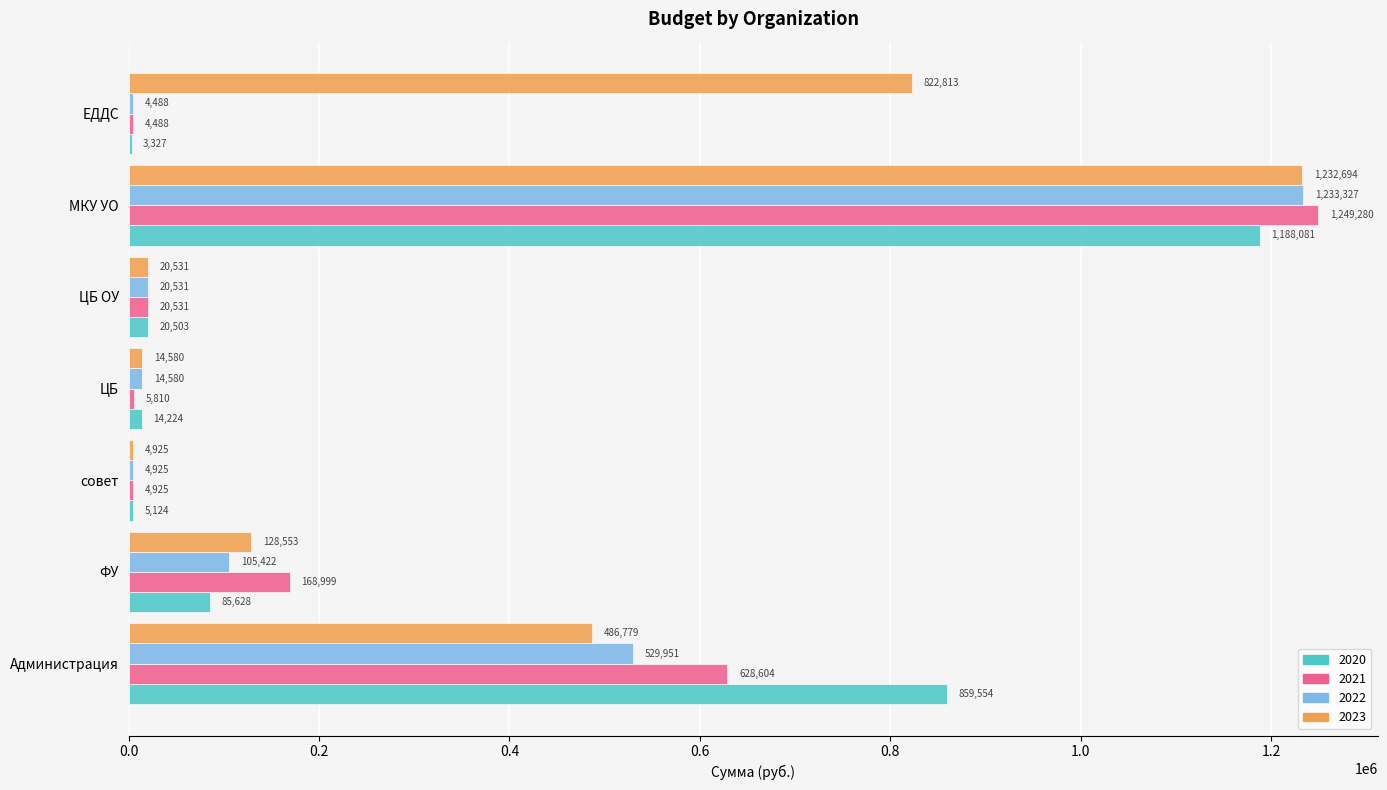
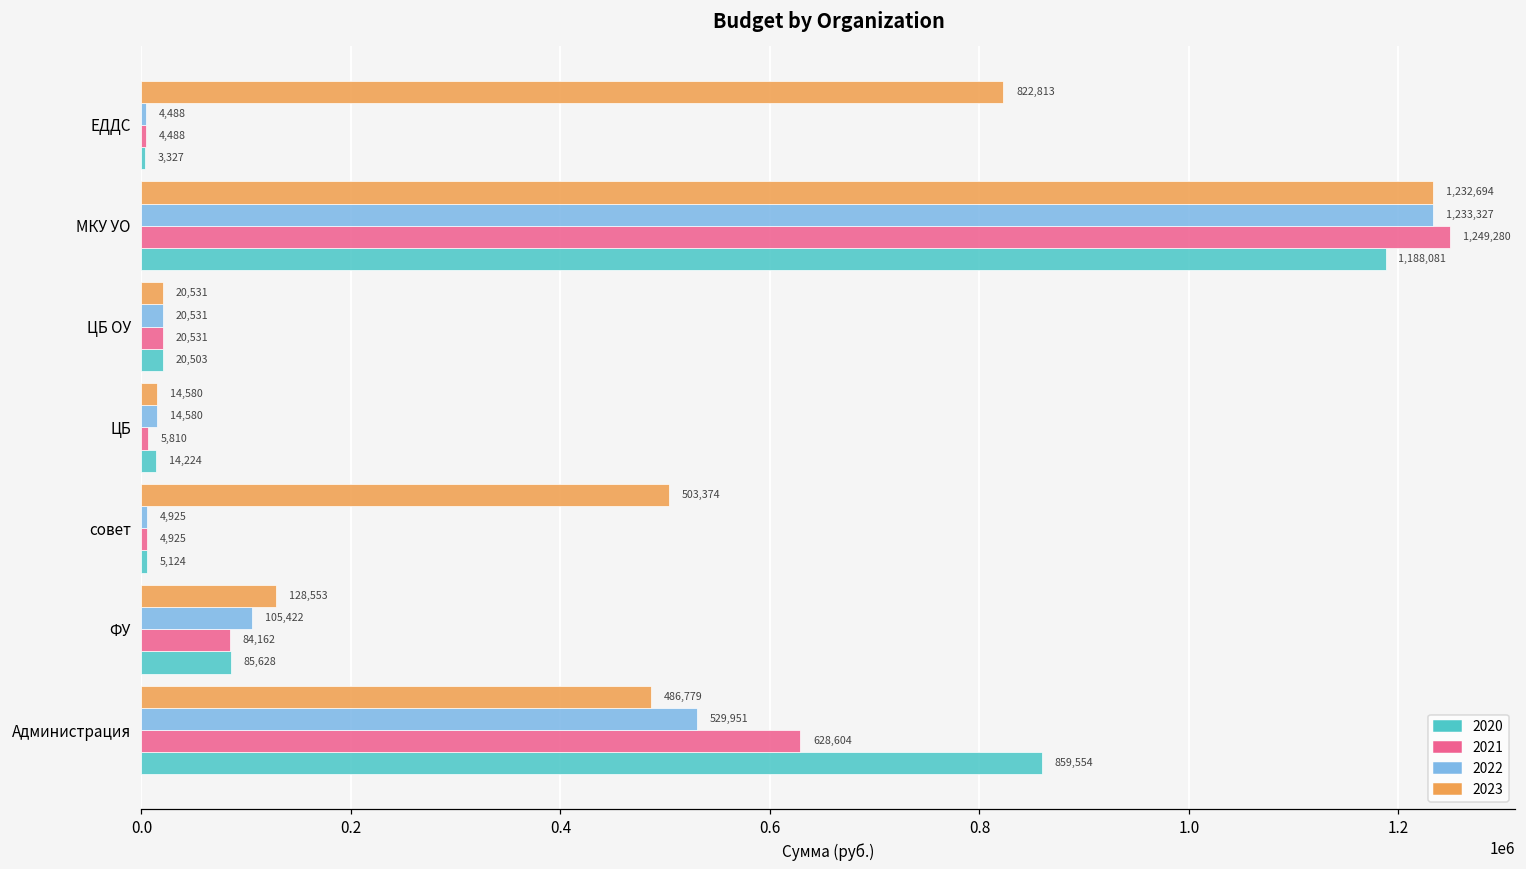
  {
    "2021": {
      "ЕДДС": "4,488",
      "МКУ УО": "1,249,280",
      "ЦБ ОУ": "20,531",
      "ЦБ": "5,810",
      "совет": "4,925",
-     "ФУ": "168,999",
+     "ФУ": "84,162",
      "Администрация": "628,604"
    },
    "2023": {
      "ЕДДС": "822,813",
      "МКУ УО": "1,232,694",
      "ЦБ ОУ": "20,531",
      "ЦБ": "14,580",
-     "совет": "4,925",
+     "совет": "503,374",
      "ФУ": "128,553",
      "Администрация": "486,779"
    }
  }
